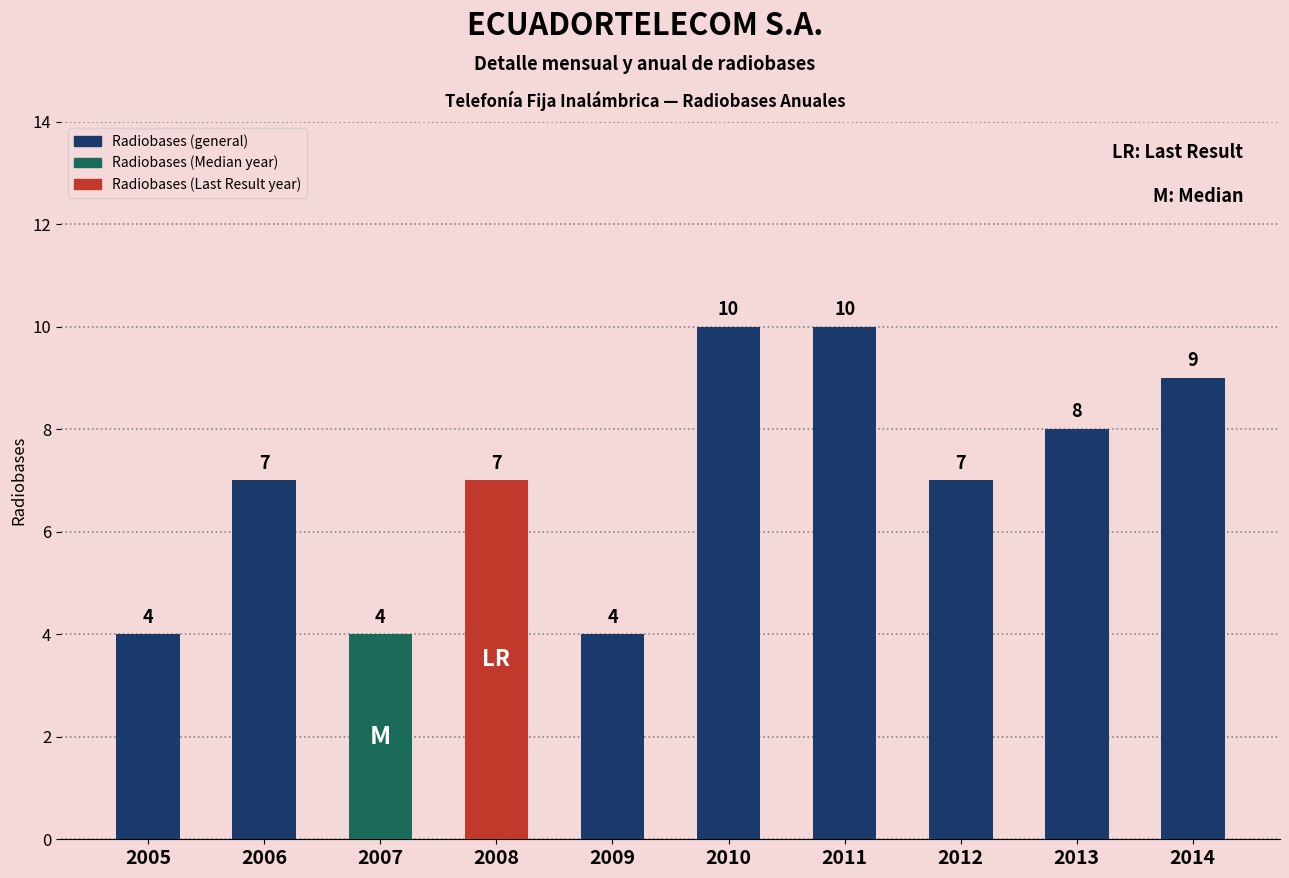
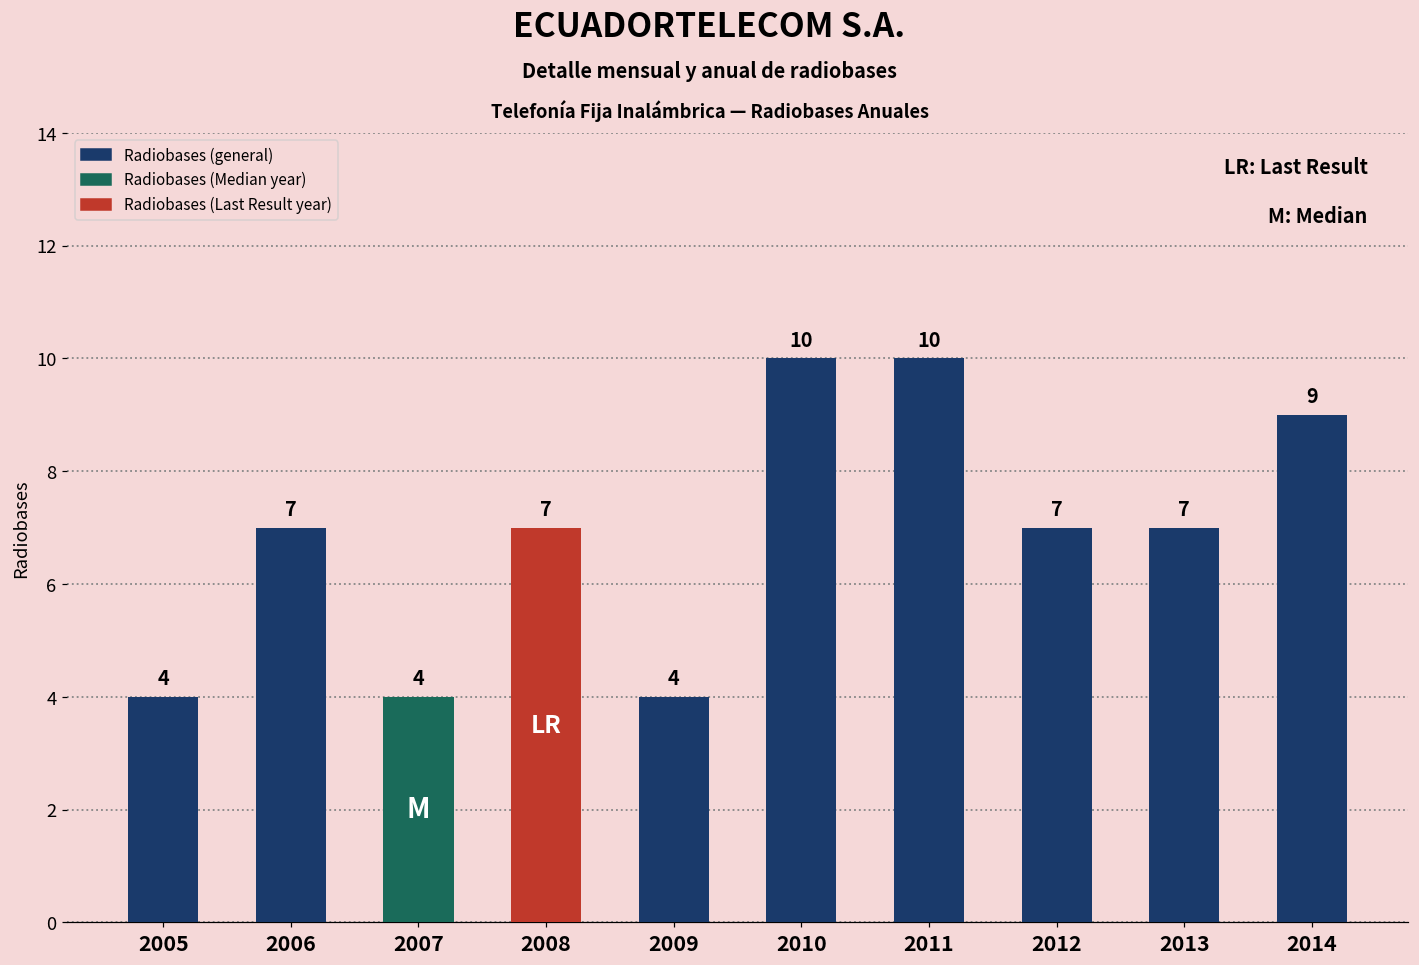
  {
    "2005": 4,
    "2006": 7,
    "2007": 4,
    "2008": 7,
    "2009": 4,
    "2010": 10,
    "2011": 10,
    "2012": 7,
-   "2013": 8,
+   "2013": 7,
    "2014": 9
  }
